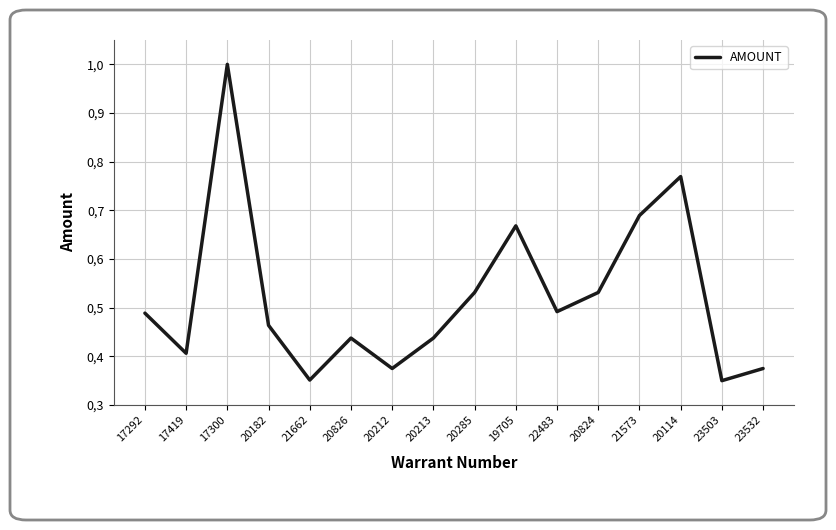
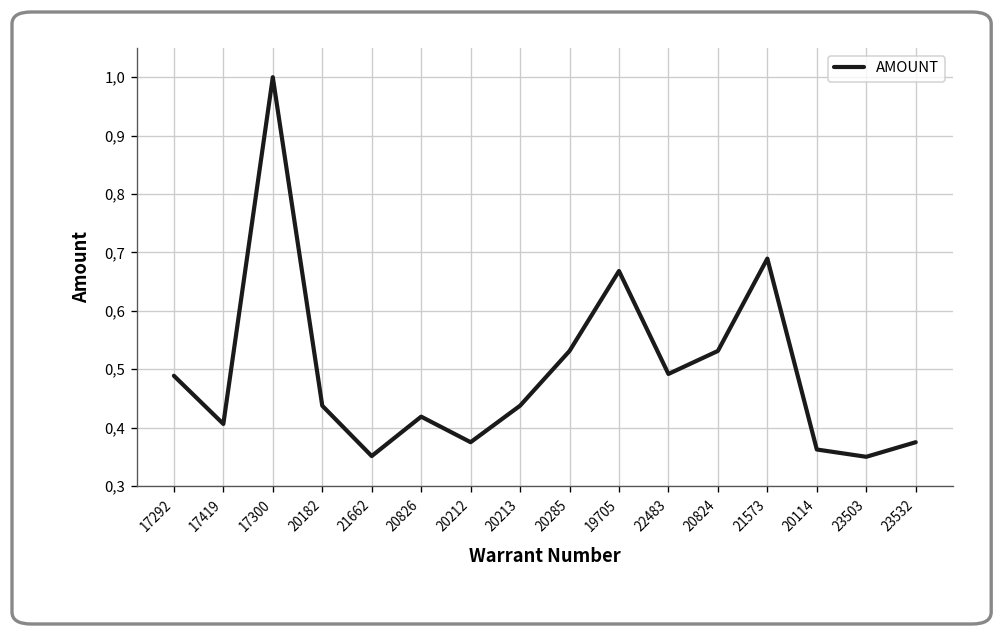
  {
    "17292": 4.9,
    "17419": 4.1,
    "17300": 10.0,
-   "20182": 4.6,
+   "20182": 4.4,
    "21662": 3.5,
-   "20826": 4.4,
+   "20826": 4.2,
    "20212": 3.8,
    "20213": 4.4,
    "20285": 5.3,
    "19705": 6.7,
    "22483": 4.9,
    "20824": 5.3,
    "21573": 6.9,
-   "20114": 7.7,
+   "20114": 3.6,
    "23503": 3.5,
    "23532": 3.8
  }
